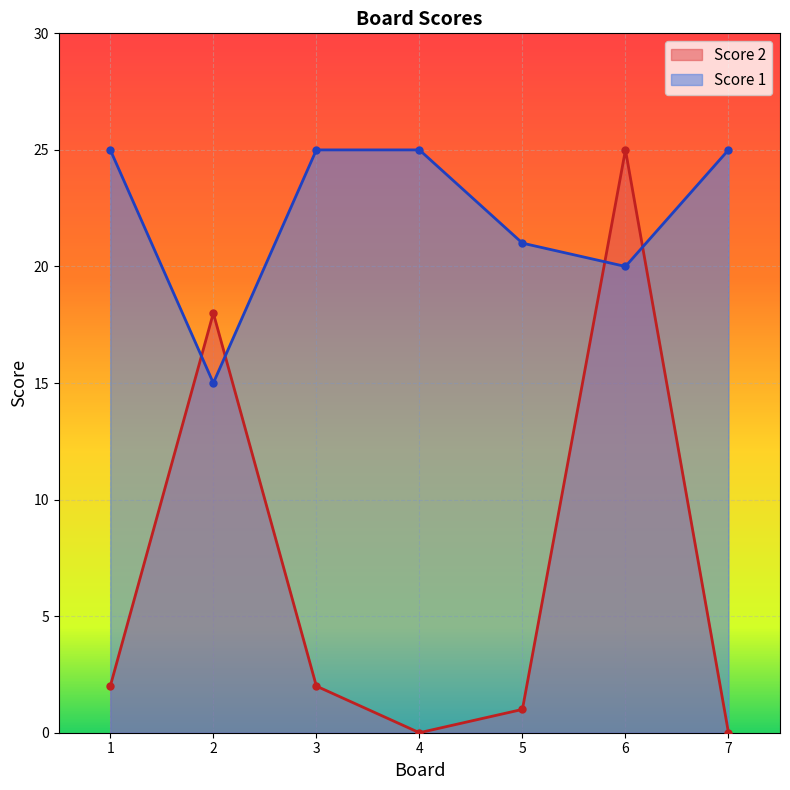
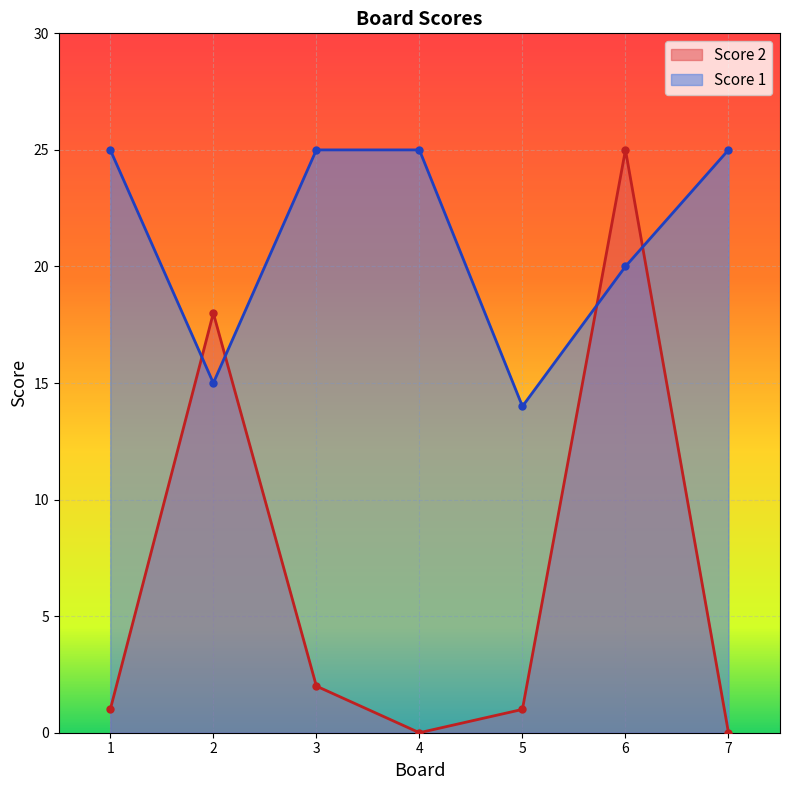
  {
    "Score 2": {
-     "1": 2,
+     "1": 1,
      "2": 18,
      "3": 2,
      "4": 0,
      "5": 1,
      "6": 25,
      "7": 0
    },
    "Score 1": {
      "1": 25,
      "2": 15,
      "3": 25,
      "4": 25,
-     "5": 21,
+     "5": 14,
      "6": 20,
      "7": 25
    }
  }
